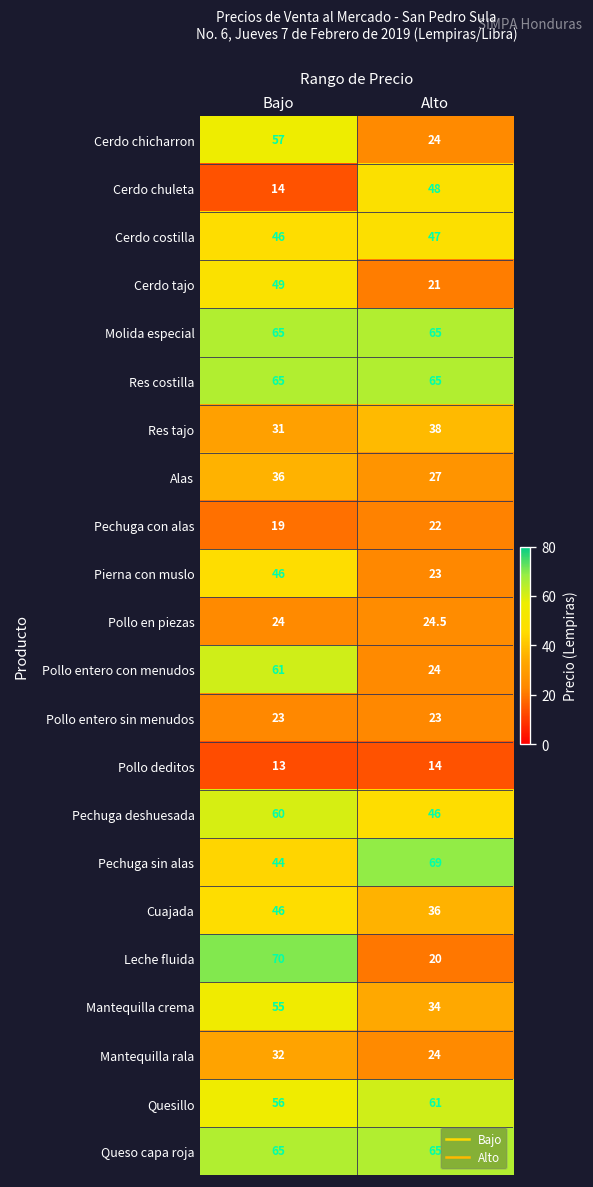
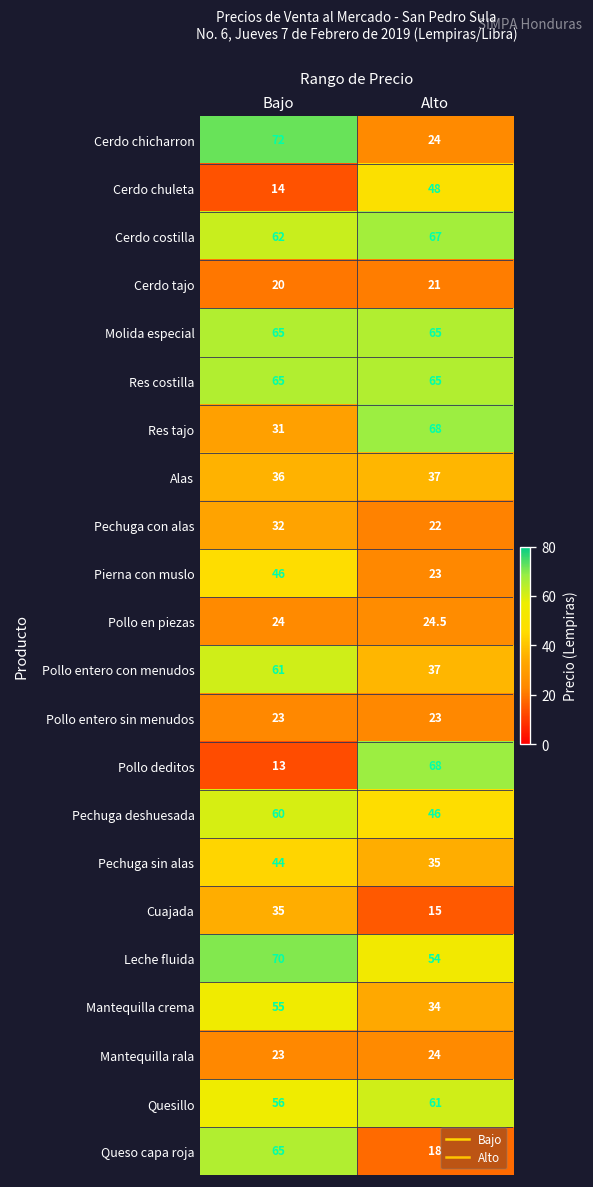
  {
    "Cerdo chicharron": {
-     "Bajo": 57,
+     "Bajo": 72,
      "Alto": 24
    },
    "Cerdo chuleta": {
      "Bajo": 14,
      "Alto": 48
    },
    "Cerdo costilla": {
-     "Bajo": 46,
-     "Alto": 47
+     "Bajo": 62,
+     "Alto": 67
    },
    "Cerdo tajo": {
-     "Bajo": 49,
+     "Bajo": 20,
      "Alto": 21
    },
    "Molida especial": {
      "Bajo": 65,
      "Alto": 65
    },
    "Res costilla": {
      "Bajo": 65,
      "Alto": 65
    },
    "Res tajo": {
      "Bajo": 31,
-     "Alto": 38
+     "Alto": 68
    },
    "Alas": {
      "Bajo": 36,
-     "Alto": 27
+     "Alto": 37
    },
    "Pechuga con alas": {
-     "Bajo": 19,
+     "Bajo": 32,
      "Alto": 22
    },
    "Pierna con muslo": {
      "Bajo": 46,
      "Alto": 23
    },
    "Pollo en piezas": {
      "Bajo": 24,
      "Alto": 24.5
    },
    "Pollo entero con menudos": {
      "Bajo": 61,
-     "Alto": 24
+     "Alto": 37
    },
    "Pollo entero sin menudos": {
      "Bajo": 23,
      "Alto": 23
    },
    "Pollo deditos": {
      "Bajo": 13,
-     "Alto": 14
+     "Alto": 68
    },
    "Pechuga deshuesada": {
      "Bajo": 60,
      "Alto": 46
    },
    "Pechuga sin alas": {
      "Bajo": 44,
-     "Alto": 69
+     "Alto": 35
    },
    "Cuajada": {
-     "Bajo": 46,
-     "Alto": 36
+     "Bajo": 35,
+     "Alto": 15
    },
    "Leche fluida": {
      "Bajo": 70,
-     "Alto": 20
+     "Alto": 54
    },
    "Mantequilla crema": {
      "Bajo": 55,
      "Alto": 34
    },
    "Mantequilla rala": {
-     "Bajo": 32,
+     "Bajo": 23,
      "Alto": 24
    },
    "Quesillo": {
      "Bajo": 56,
      "Alto": 61
    },
    "Queso capa roja": {
      "Bajo": 65,
-     "Alto": 65
+     "Alto": 18
    }
  }
